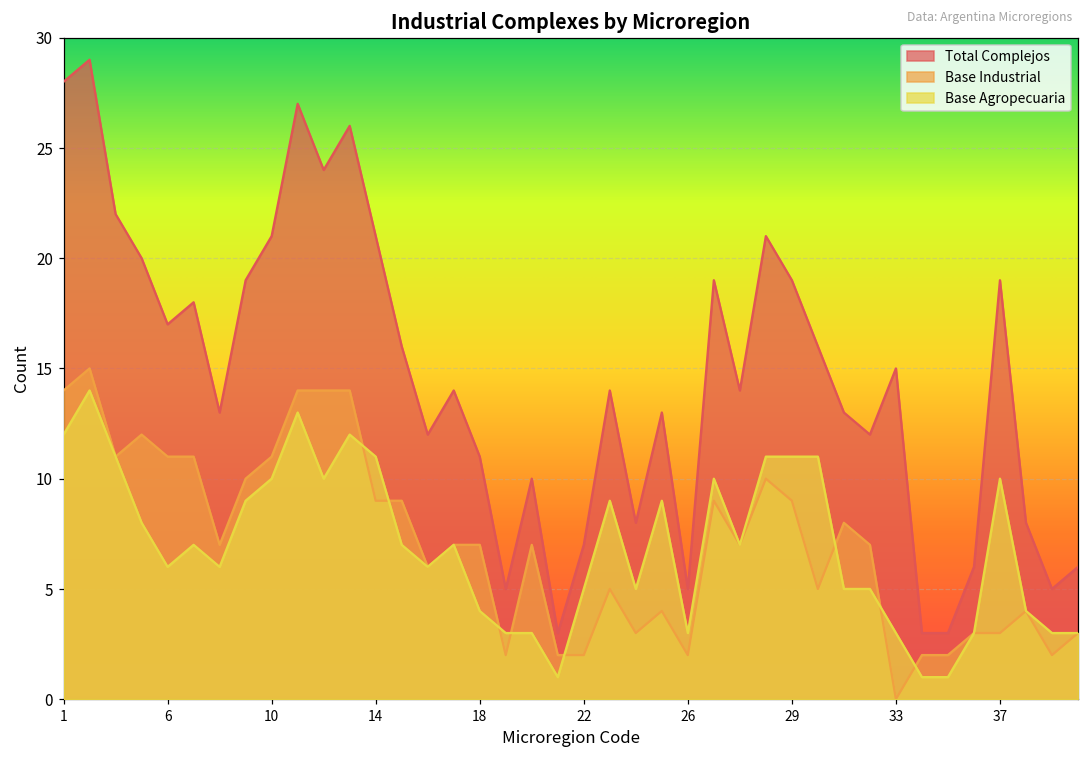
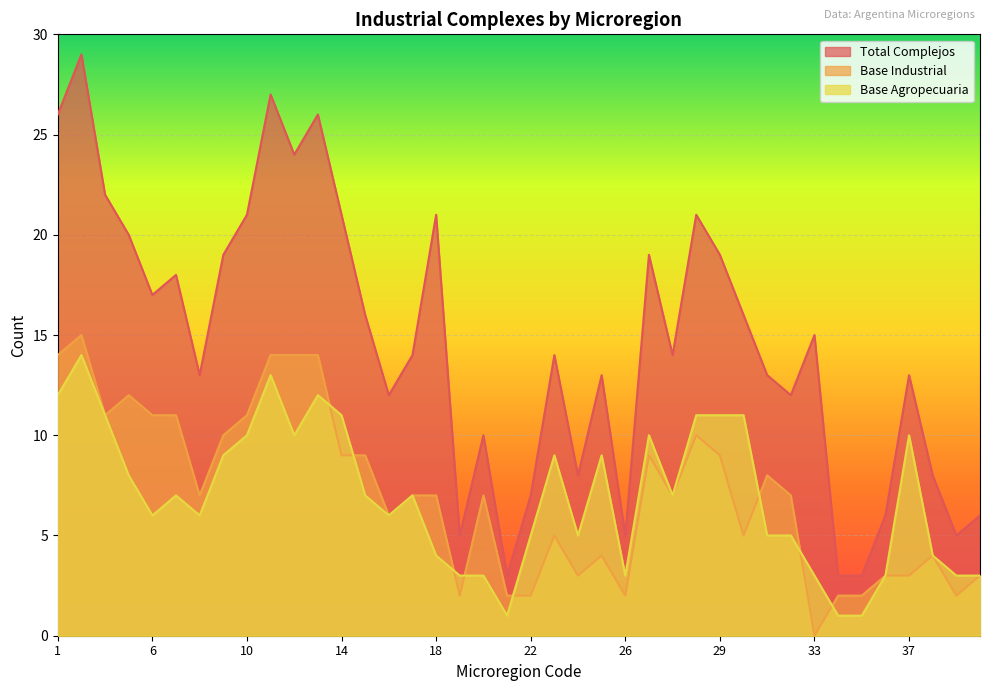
  {
    "Total Complejos": {
-     "1": 28,
+     "1": 26,
      "6": 17,
      "10": 21,
      "14": 21,
-     "18": 11,
+     "18": 21,
      "22": 7,
      "26": 5,
      "29": 19,
      "33": 15,
-     "37": 19
+     "37": 13
    }
  }
